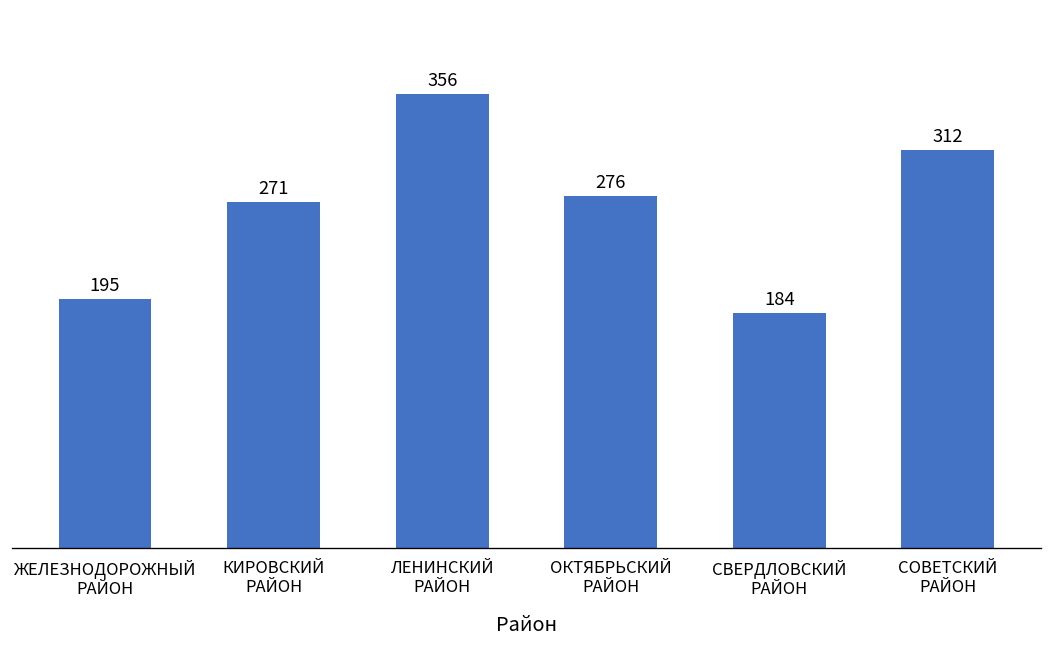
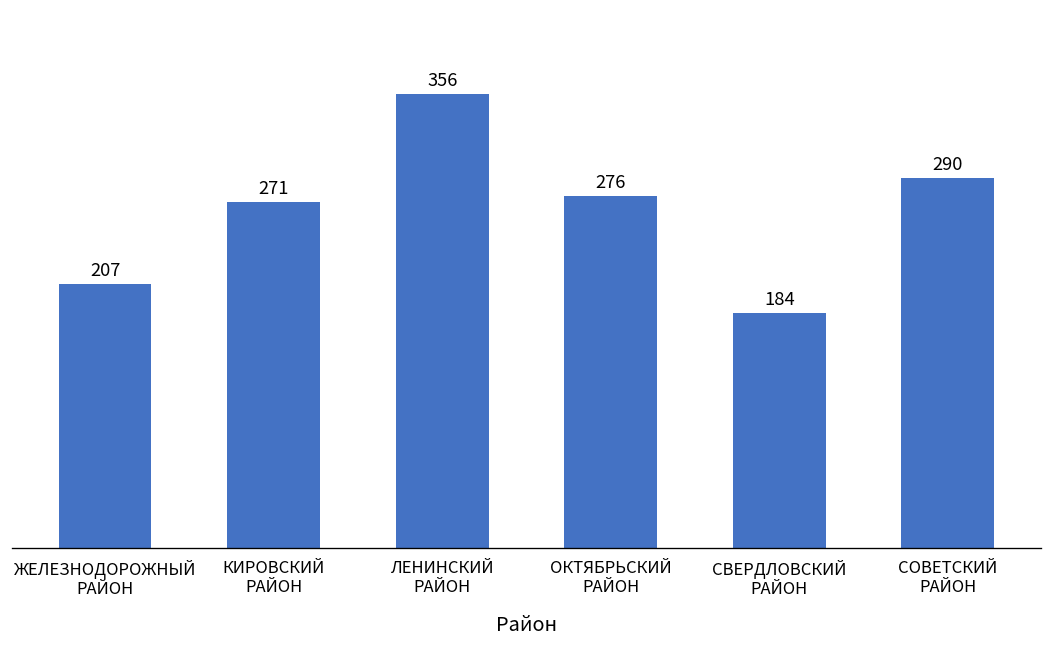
  {
-   "ЖЕЛЕЗНОДОРОЖНЫЙ РАЙОН": 195,
+   "ЖЕЛЕЗНОДОРОЖНЫЙ РАЙОН": 207,
    "КИРОВСКИЙ РАЙОН": 271,
    "ЛЕНИНСКИЙ РАЙОН": 356,
    "ОКТЯБРЬСКИЙ РАЙОН": 276,
    "СВЕРДЛОВСКИЙ РАЙОН": 184,
-   "СОВЕТСКИЙ РАЙОН": 312
+   "СОВЕТСКИЙ РАЙОН": 290
  }
